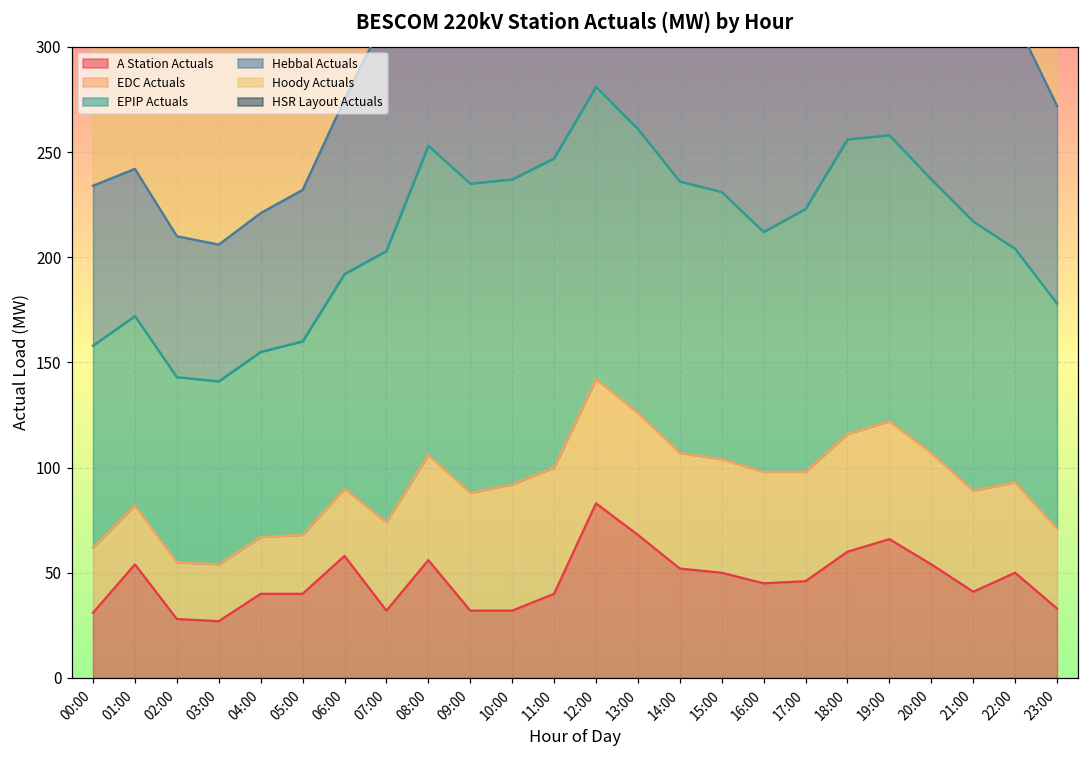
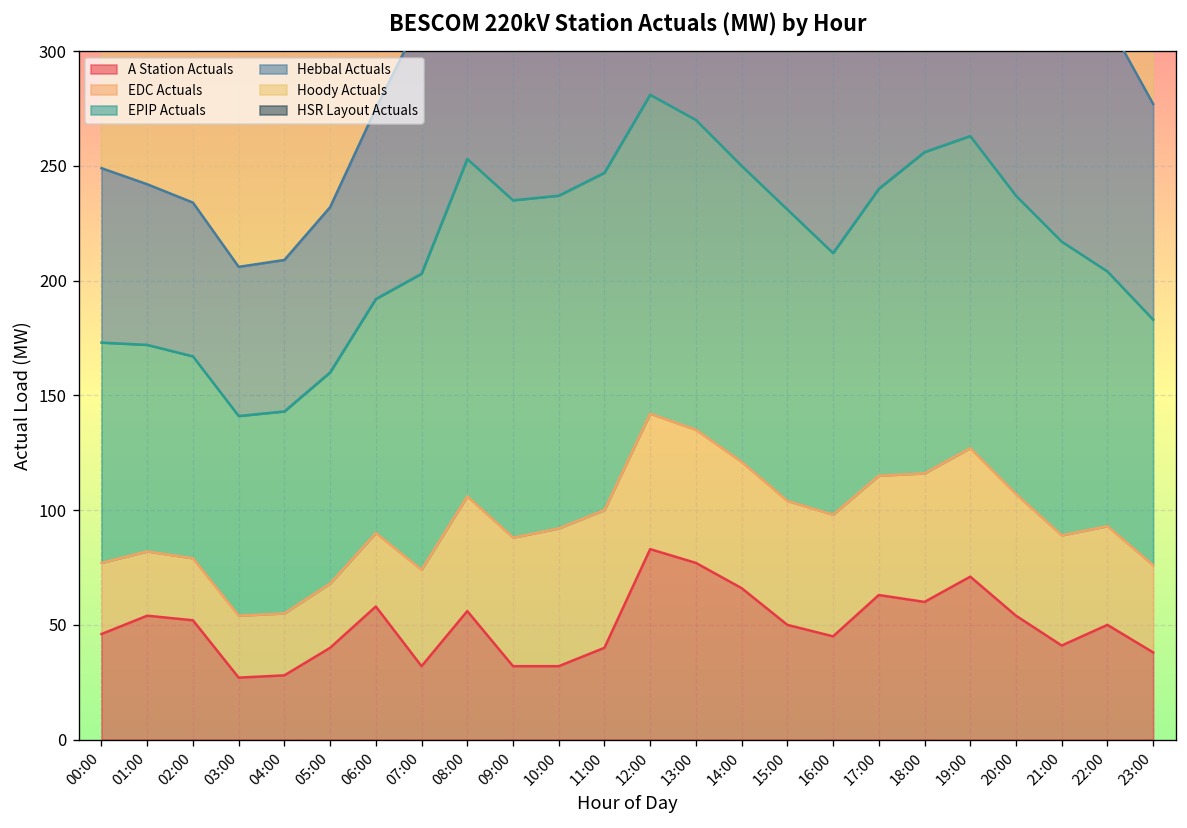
  {
    "A Station Actuals": {
-     "00:00": 31,
+     "00:00": 46,
      "01:00": 54,
-     "02:00": 28,
+     "02:00": 52,
      "03:00": 27,
-     "04:00": 40,
+     "04:00": 28,
      "05:00": 40,
      "06:00": 58,
      "07:00": 32,
      "08:00": 56,
      "09:00": 32,
      "10:00": 32,
      "11:00": 40,
      "12:00": 83,
-     "13:00": 68,
-     "14:00": 52,
+     "13:00": 77,
+     "14:00": 66,
      "15:00": 50,
      "16:00": 45,
-     "17:00": 46,
+     "17:00": 63,
      "18:00": 60,
-     "19:00": 66,
+     "19:00": 71,
      "20:00": 54,
      "21:00": 41,
      "22:00": 50,
-     "23:00": 33
+     "23:00": 38
    }
  }
